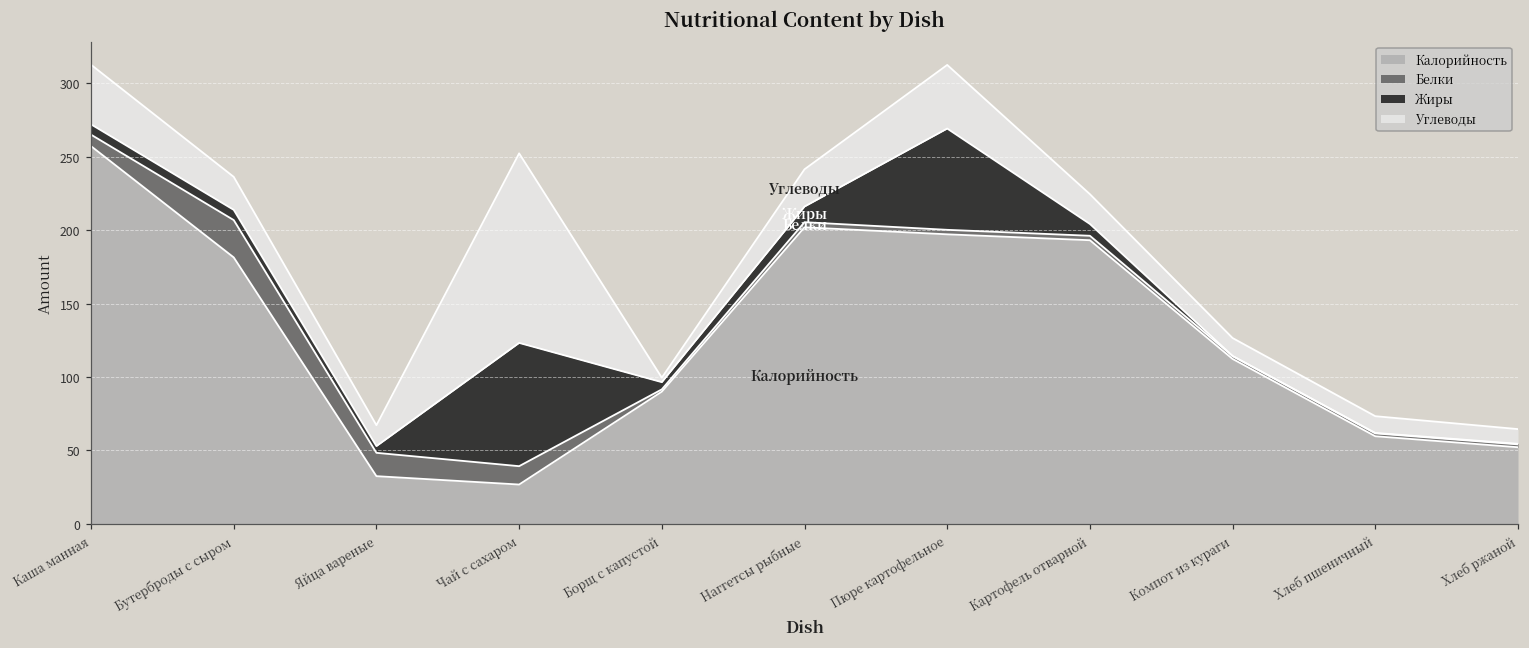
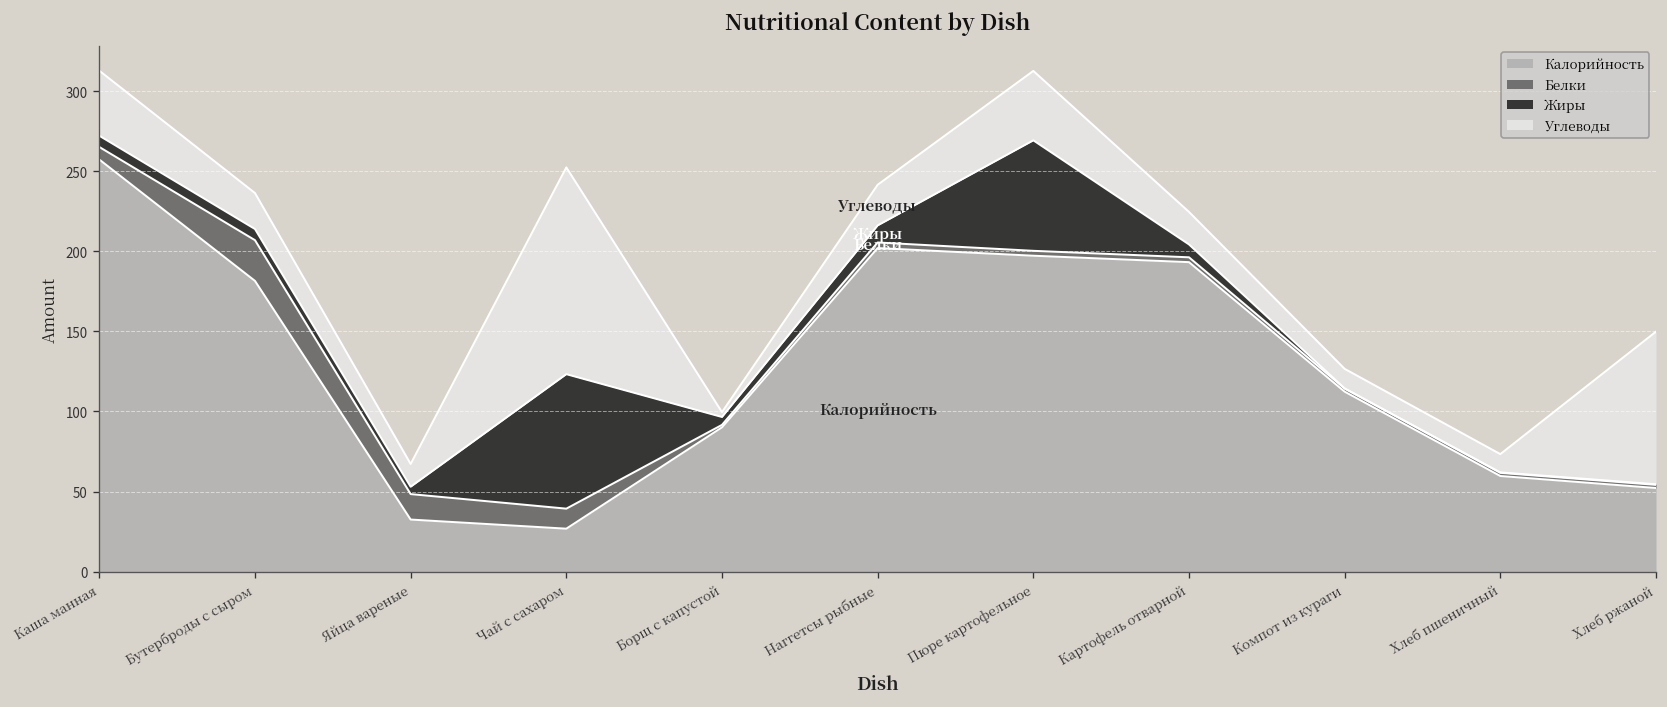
  {
    "Калорийность": {
      "Каша манная": 257,
      "Бутерброды с сыром": 182,
      "Яйца вареные": 33,
      "Чай с сахаром": 27,
      "Наггетсы рыбные": 202,
      "Пюре картофельное": 197,
      "Картофель отварной": 193,
      "Хлеб пшеничный": 60,
      "Хлеб ржаной": 52
    },
    "Белки": {
      "Каша манная": 8,
      "Бутерброды с сыром": 25,
      "Яйца вареные": 16,
      "Чай с сахаром": 12,
      "Наггетсы рыбные": 3,
      "Пюре картофельное": 3,
      "Картофель отварной": 3
    },
    "Жиры": {
      "Каша манная": 7,
      "Бутерброды с сыром": 7,
      "Яйца вареные": 5,
      "Чай с сахаром": 84,
      "Борщ с капустой": 5,
      "Наггетсы рыбные": 11,
      "Пюре картофельное": 69,
      "Картофель отварной": 8
    },
    "Углеводы": {
      "Каша манная": 41,
      "Бутерброды с сыром": 22,
      "Яйца вареные": 14,
      "Чай с сахаром": 129,
      "Борщ с капустой": 3,
      "Наггетсы рыбные": 25,
      "Пюре картофельное": 43,
      "Картофель отварной": 20,
      "Компот из кураги": 12,
      "Хлеб пшеничный": 11,
-     "Хлеб ржаной": 10
+     "Хлеб ржаной": 95
    }
  }
